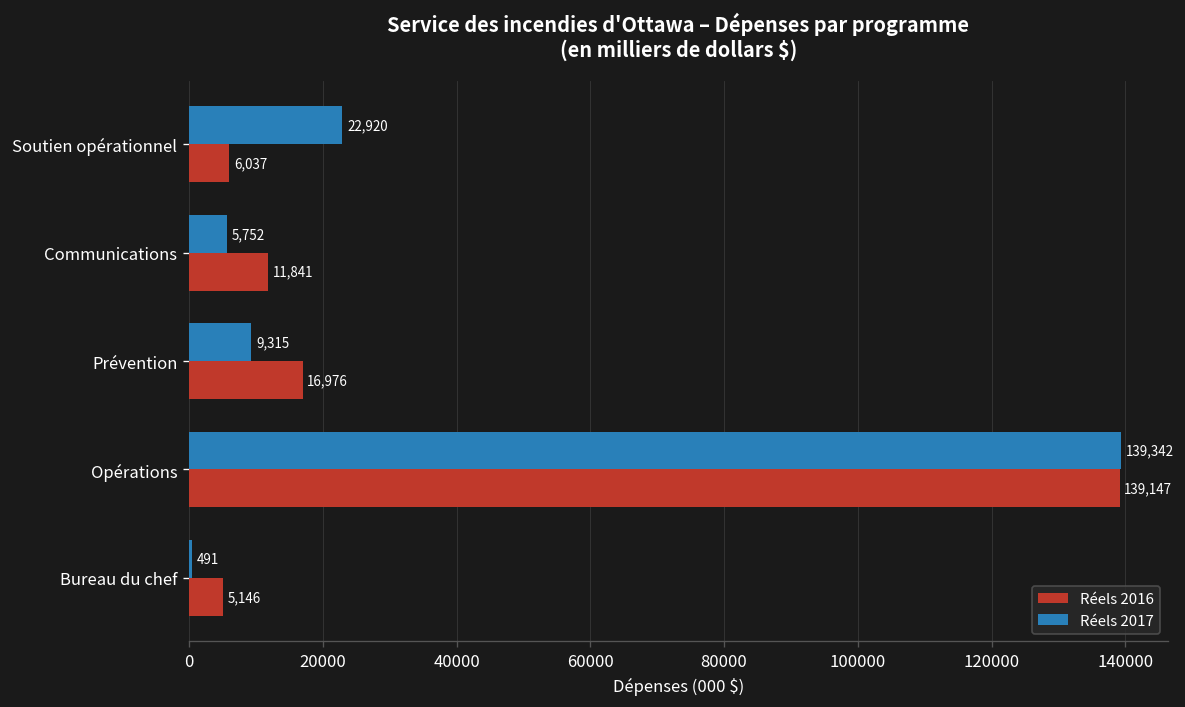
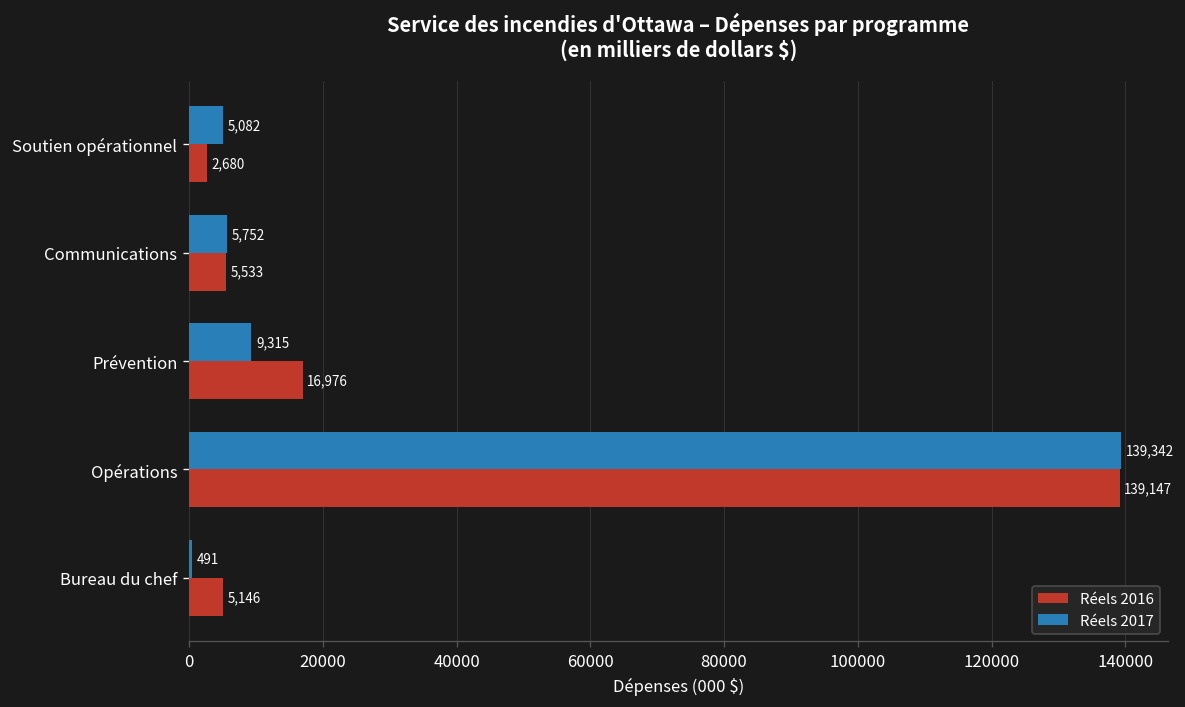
  {
    "Réels 2016": {
-     "Soutien opérationnel": "6,037",
-     "Communications": "11,841",
+     "Soutien opérationnel": "2,680",
+     "Communications": "5,533",
      "Prévention": "16,976",
      "Opérations": "139,147",
      "Bureau du chef": "5,146"
    },
    "Réels 2017": {
-     "Soutien opérationnel": "22,920",
+     "Soutien opérationnel": "5,082",
      "Communications": "5,752",
      "Prévention": "9,315",
      "Opérations": "139,342",
      "Bureau du chef": "491"
    }
  }
